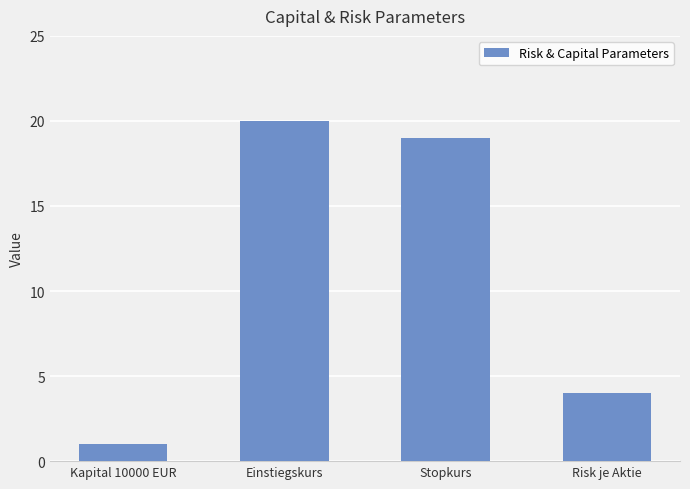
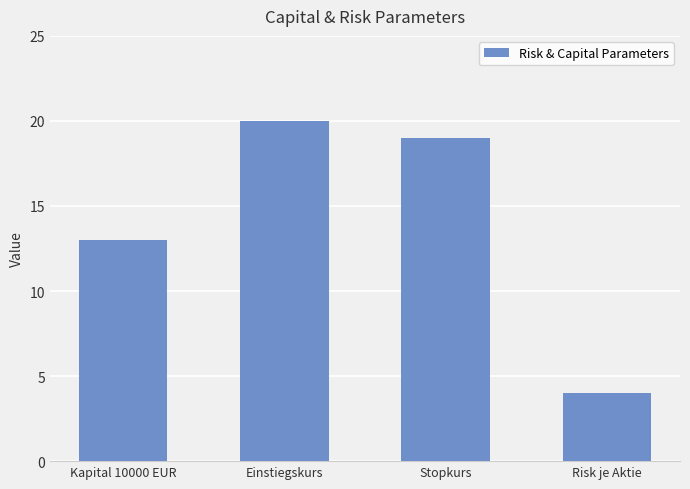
  {
-   "Kapital 10000 EUR": 1,
+   "Kapital 10000 EUR": 13,
    "Einstiegskurs": 20,
    "Stopkurs": 19,
    "Risk je Aktie": 4
  }
